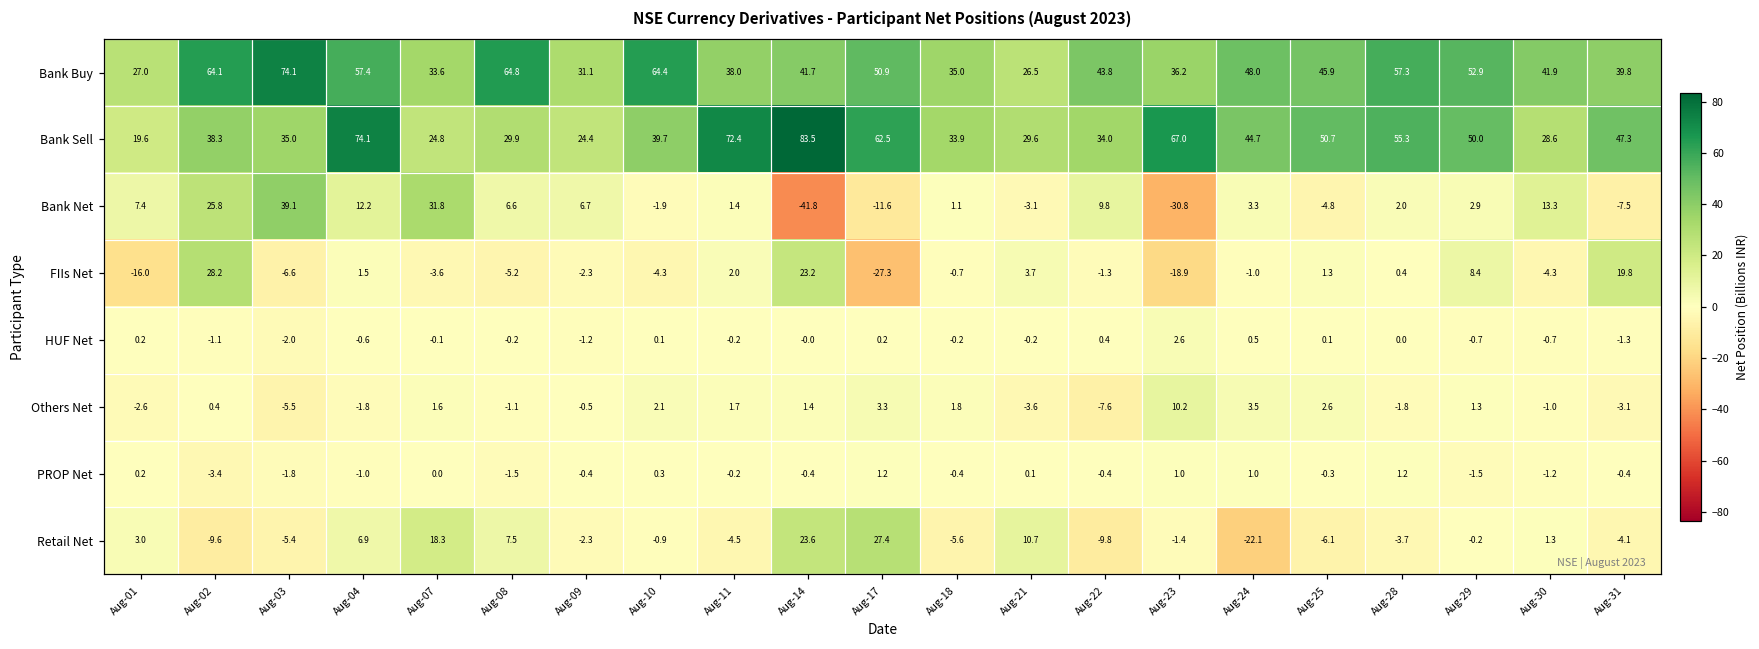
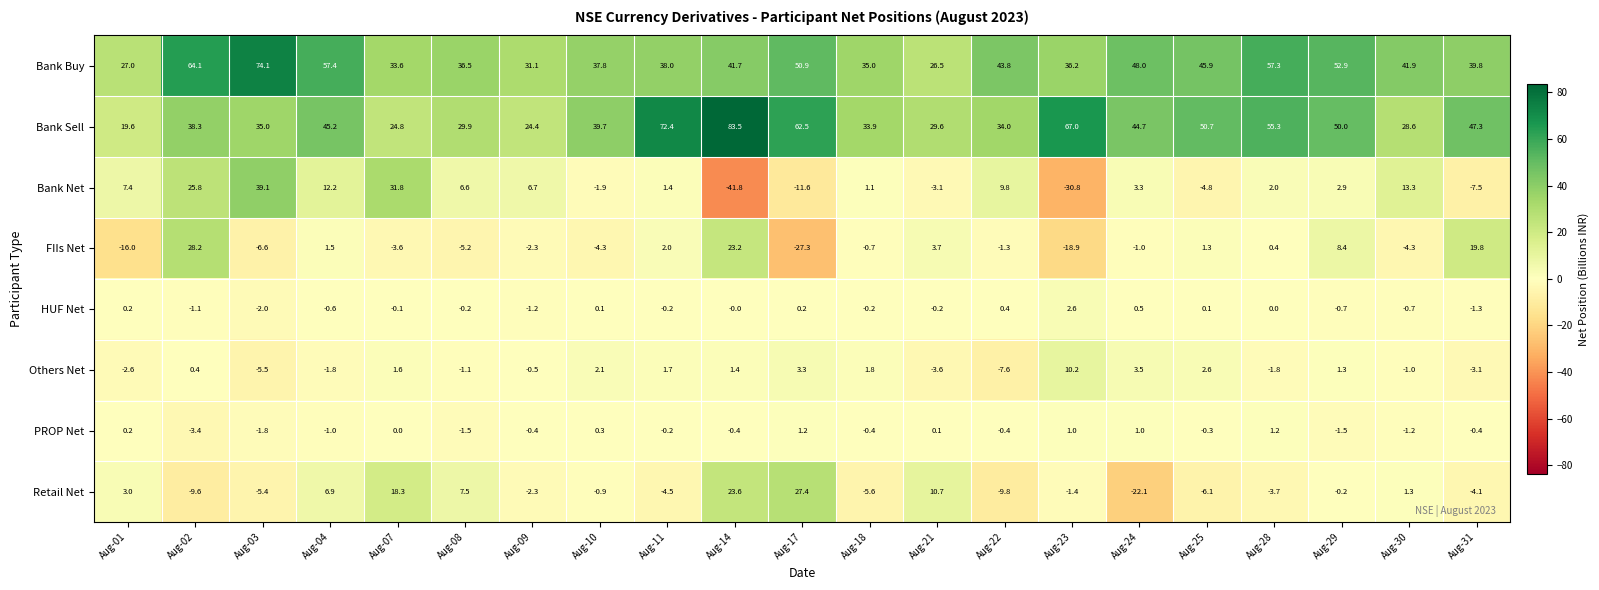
  {
    "Bank Buy": {
      "Aug-01": 27.0,
      "Aug-02": 64.1,
      "Aug-03": 74.1,
      "Aug-04": 57.4,
      "Aug-07": 33.6,
-     "Aug-08": 64.8,
+     "Aug-08": 36.5,
      "Aug-09": 31.1,
-     "Aug-10": 64.4,
+     "Aug-10": 37.8,
      "Aug-11": 38.0,
      "Aug-14": 41.7,
      "Aug-17": 50.9,
      "Aug-18": 35.0,
      "Aug-21": 26.5,
      "Aug-22": 43.8,
      "Aug-23": 36.2,
      "Aug-24": 48.0,
      "Aug-25": 45.9,
      "Aug-28": 57.3,
      "Aug-29": 52.9,
      "Aug-30": 41.9,
      "Aug-31": 39.8
    },
    "Bank Sell": {
      "Aug-01": 19.6,
      "Aug-02": 38.3,
      "Aug-03": 35.0,
-     "Aug-04": 74.1,
+     "Aug-04": 45.2,
      "Aug-07": 24.8,
      "Aug-08": 29.9,
      "Aug-09": 24.4,
      "Aug-10": 39.7,
      "Aug-11": 72.4,
      "Aug-14": 83.5,
      "Aug-17": 62.5,
      "Aug-18": 33.9,
      "Aug-21": 29.6,
      "Aug-22": 34.0,
      "Aug-23": 67.0,
      "Aug-24": 44.7,
      "Aug-25": 50.7,
      "Aug-28": 55.3,
      "Aug-29": 50.0,
      "Aug-30": 28.6,
      "Aug-31": 47.3
    },
    "Bank Net": {
      "Aug-01": 7.4,
      "Aug-02": 25.8,
      "Aug-03": 39.1,
      "Aug-04": 12.2,
      "Aug-07": 31.8,
      "Aug-08": 6.6,
      "Aug-09": 6.7,
      "Aug-10": -1.9,
      "Aug-11": 1.4,
      "Aug-14": -41.8,
      "Aug-17": -11.6,
      "Aug-18": 1.1,
      "Aug-21": -3.1,
      "Aug-22": 9.8,
      "Aug-23": -30.8,
      "Aug-24": 3.3,
      "Aug-25": -4.8,
      "Aug-28": 2.0,
      "Aug-29": 2.9,
      "Aug-30": 13.3,
      "Aug-31": -7.5
    },
    "FIIs Net": {
      "Aug-01": -16.0,
      "Aug-02": 28.2,
      "Aug-03": -6.6,
      "Aug-04": 1.5,
      "Aug-07": -3.6,
      "Aug-08": -5.2,
      "Aug-09": -2.3,
      "Aug-10": -4.3,
      "Aug-11": 2.0,
      "Aug-14": 23.2,
      "Aug-17": -27.3,
      "Aug-18": -0.7,
      "Aug-21": 3.7,
      "Aug-22": -1.3,
      "Aug-23": -18.9,
      "Aug-24": -1.0,
      "Aug-25": 1.3,
      "Aug-28": 0.4,
      "Aug-29": 8.4,
      "Aug-30": -4.3,
      "Aug-31": 19.8
    },
    "HUF Net": {
      "Aug-01": 0.2,
      "Aug-02": -1.1,
      "Aug-03": -2.0,
      "Aug-04": -0.6,
      "Aug-07": -0.1,
      "Aug-08": -0.2,
      "Aug-09": -1.2,
      "Aug-10": 0.1,
      "Aug-11": -0.2,
      "Aug-14": -0.0,
      "Aug-17": 0.2,
      "Aug-18": -0.2,
      "Aug-21": -0.2,
      "Aug-22": 0.4,
      "Aug-23": 2.6,
      "Aug-24": 0.5,
      "Aug-25": 0.1,
      "Aug-28": 0.0,
      "Aug-29": -0.7,
      "Aug-30": -0.7,
      "Aug-31": -1.3
    },
    "Others Net": {
      "Aug-01": -2.6,
      "Aug-02": 0.4,
      "Aug-03": -5.5,
      "Aug-04": -1.8,
      "Aug-07": 1.6,
      "Aug-08": -1.1,
      "Aug-09": -0.5,
      "Aug-10": 2.1,
      "Aug-11": 1.7,
      "Aug-14": 1.4,
      "Aug-17": 3.3,
      "Aug-18": 1.8,
      "Aug-21": -3.6,
      "Aug-22": -7.6,
      "Aug-23": 10.2,
      "Aug-24": 3.5,
      "Aug-25": 2.6,
      "Aug-28": -1.8,
      "Aug-29": 1.3,
      "Aug-30": -1.0,
      "Aug-31": -3.1
    },
    "PROP Net": {
      "Aug-01": 0.2,
      "Aug-02": -3.4,
      "Aug-03": -1.8,
      "Aug-04": -1.0,
      "Aug-07": 0.0,
      "Aug-08": -1.5,
      "Aug-09": -0.4,
      "Aug-10": 0.3,
      "Aug-11": -0.2,
      "Aug-14": -0.4,
      "Aug-17": 1.2,
      "Aug-18": -0.4,
      "Aug-21": 0.1,
      "Aug-22": -0.4,
      "Aug-23": 1.0,
      "Aug-24": 1.0,
      "Aug-25": -0.3,
      "Aug-28": 1.2,
      "Aug-29": -1.5,
      "Aug-30": -1.2,
      "Aug-31": -0.4
    },
    "Retail Net": {
      "Aug-01": 3.0,
      "Aug-02": -9.6,
      "Aug-03": -5.4,
      "Aug-04": 6.9,
      "Aug-07": 18.3,
      "Aug-08": 7.5,
      "Aug-09": -2.3,
      "Aug-10": -0.9,
      "Aug-11": -4.5,
      "Aug-14": 23.6,
      "Aug-17": 27.4,
      "Aug-18": -5.6,
      "Aug-21": 10.7,
      "Aug-22": -9.8,
      "Aug-23": -1.4,
      "Aug-24": -22.1,
      "Aug-25": -6.1,
      "Aug-28": -3.7,
      "Aug-29": -0.2,
      "Aug-30": 1.3
    }
  }
